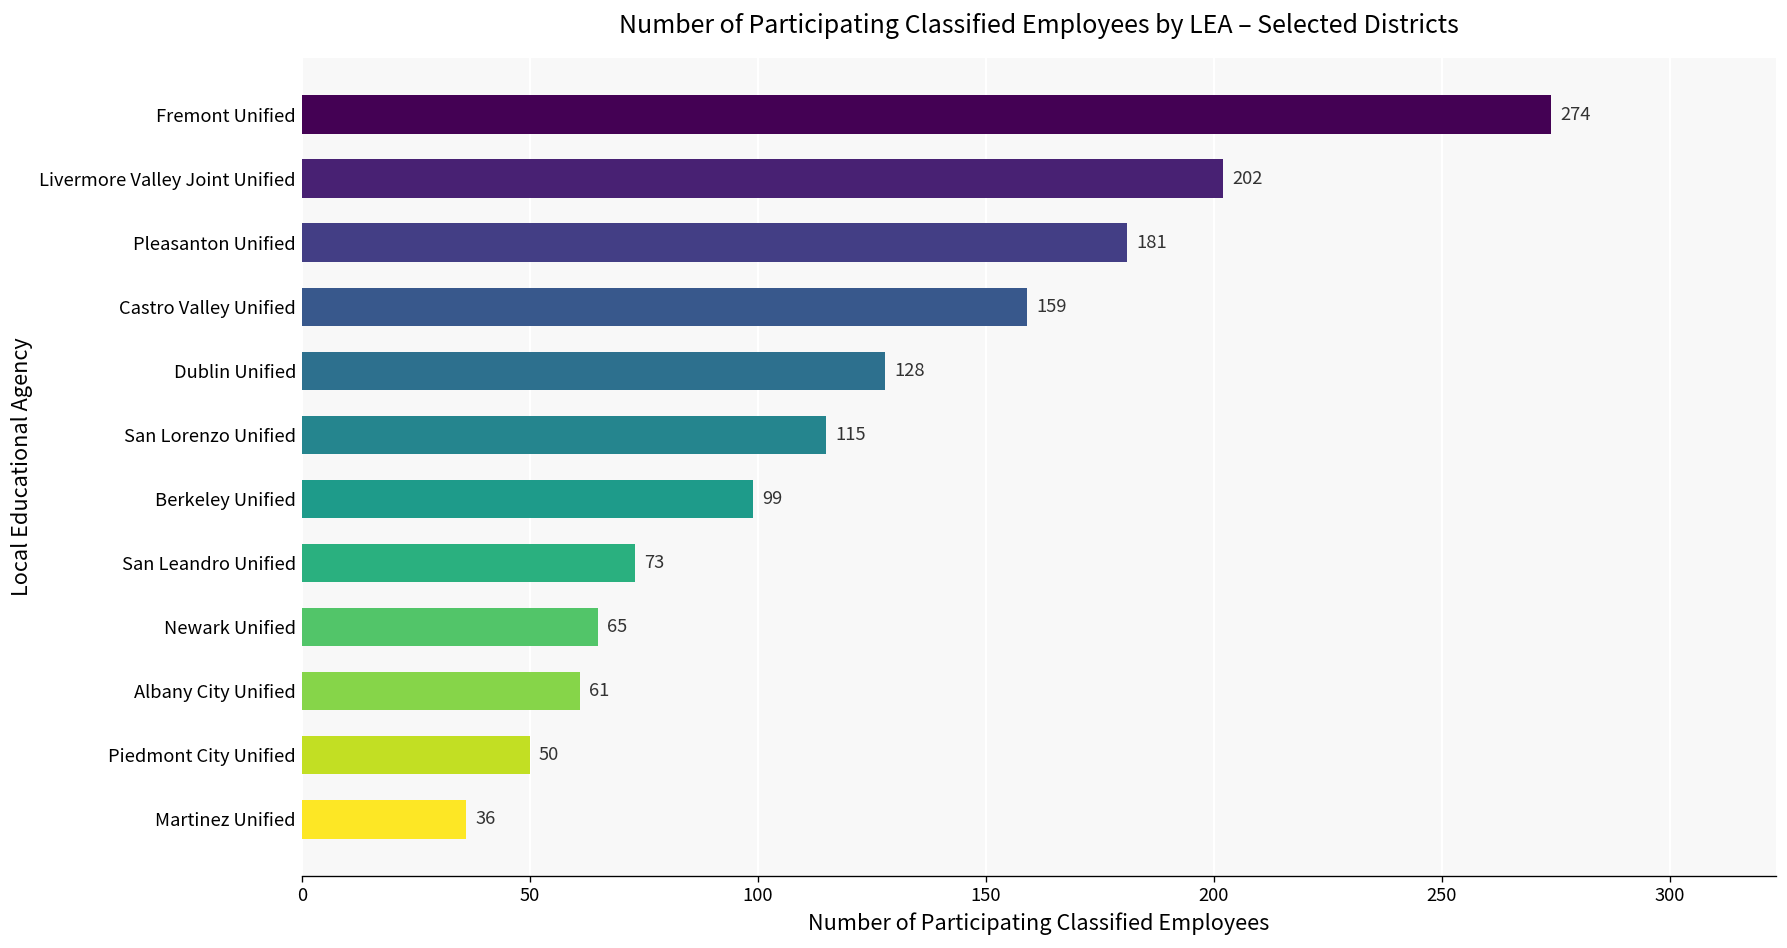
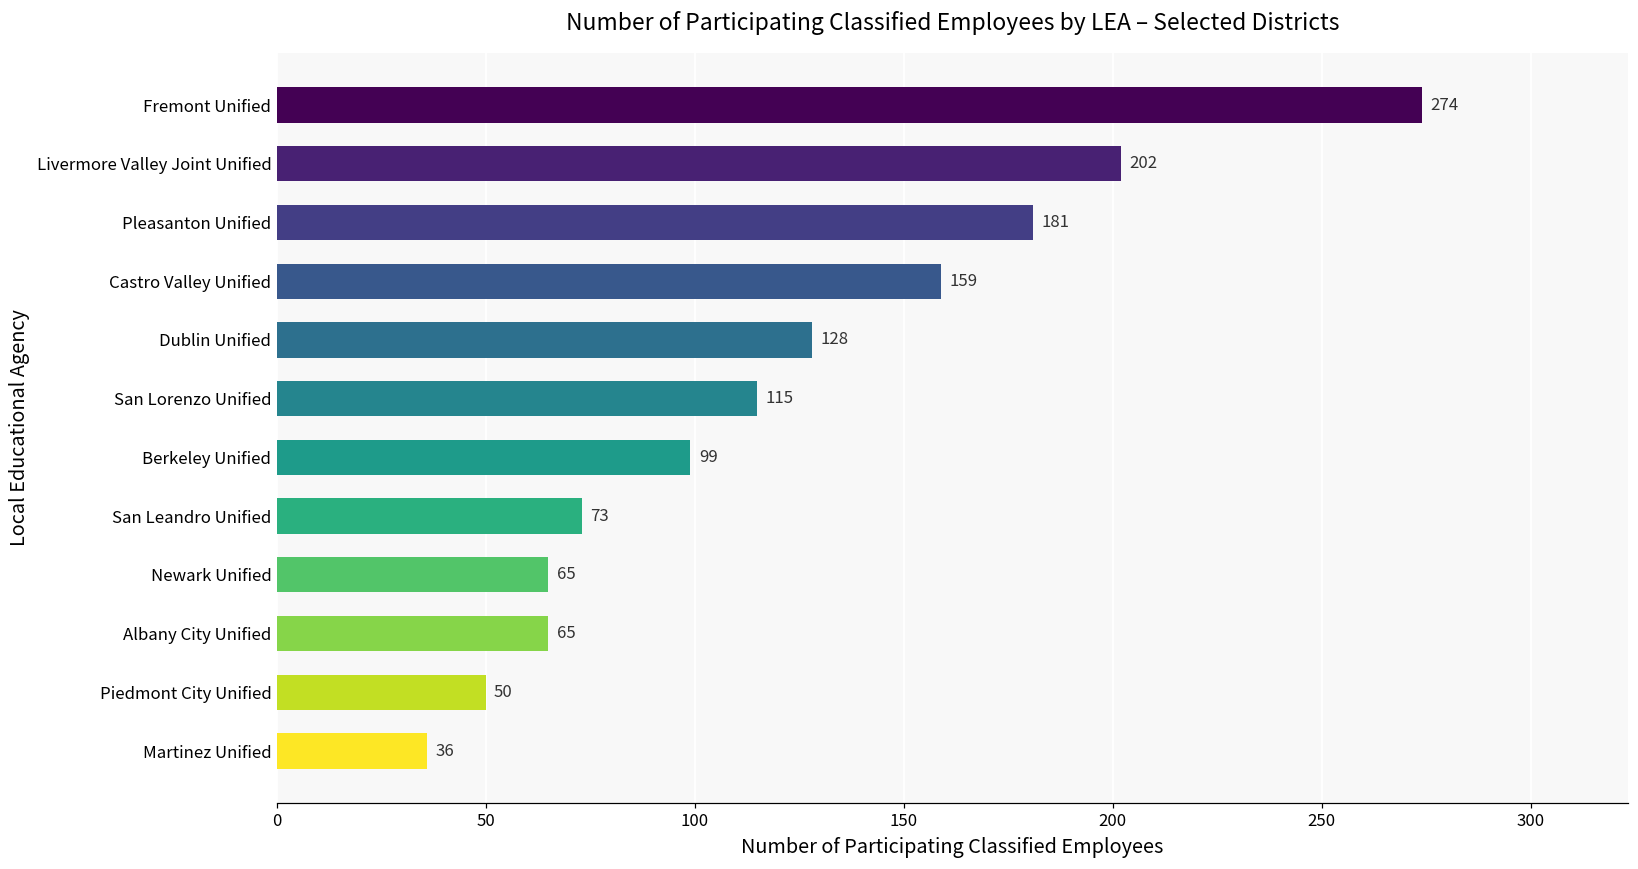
  {
    "Fremont Unified": 274,
    "Livermore Valley Joint Unified": 202,
    "Pleasanton Unified": 181,
    "Castro Valley Unified": 159,
    "Dublin Unified": 128,
    "San Lorenzo Unified": 115,
    "Berkeley Unified": 99,
    "San Leandro Unified": 73,
    "Newark Unified": 65,
-   "Albany City Unified": 61,
+   "Albany City Unified": 65,
    "Piedmont City Unified": 50,
    "Martinez Unified": 36
  }
